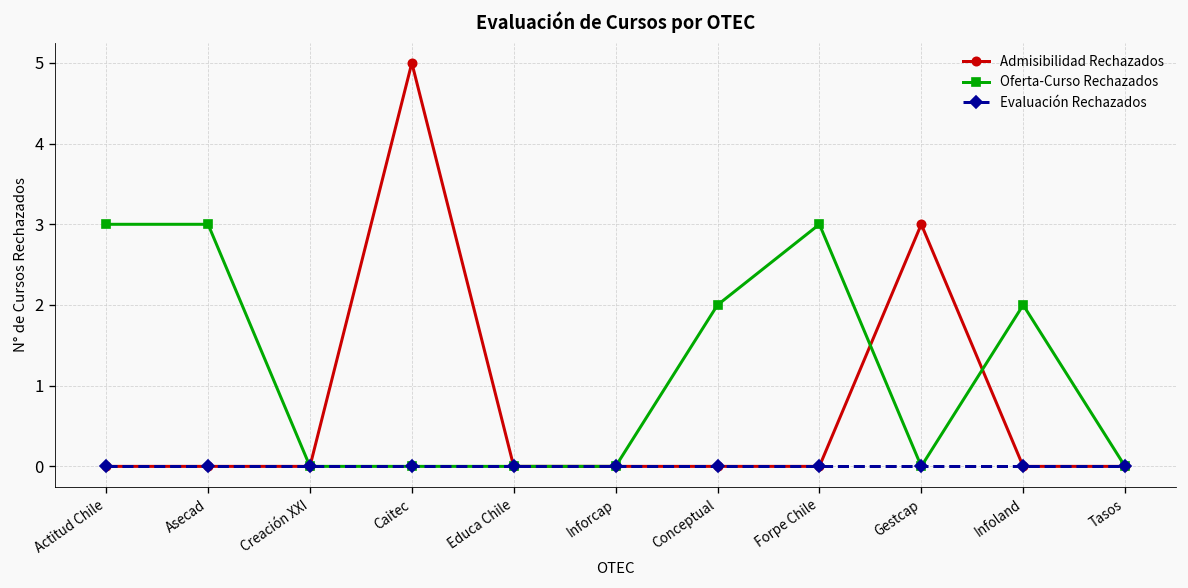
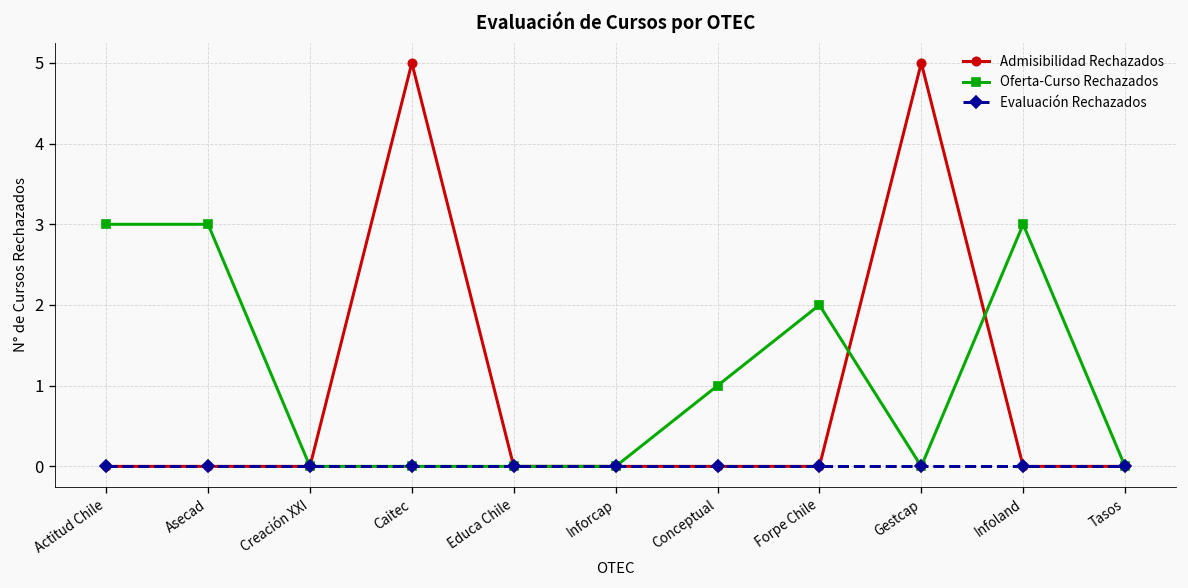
  {
    "Admisibilidad Rechazados": {
      "Caitec": 5,
-     "Gestcap": 3
+     "Gestcap": 5
    },
    "Oferta-Curso Rechazados": {
      "Actitud Chile": 3,
      "Asecad": 3,
-     "Conceptual": 2,
-     "Forpe Chile": 3,
-     "Infoland": 2
+     "Conceptual": 1,
+     "Forpe Chile": 2,
+     "Infoland": 3
    }
  }
